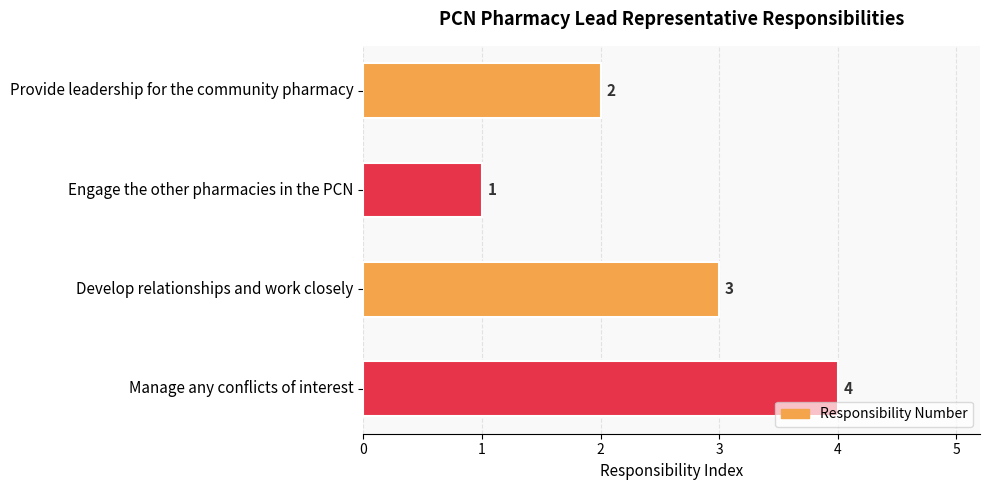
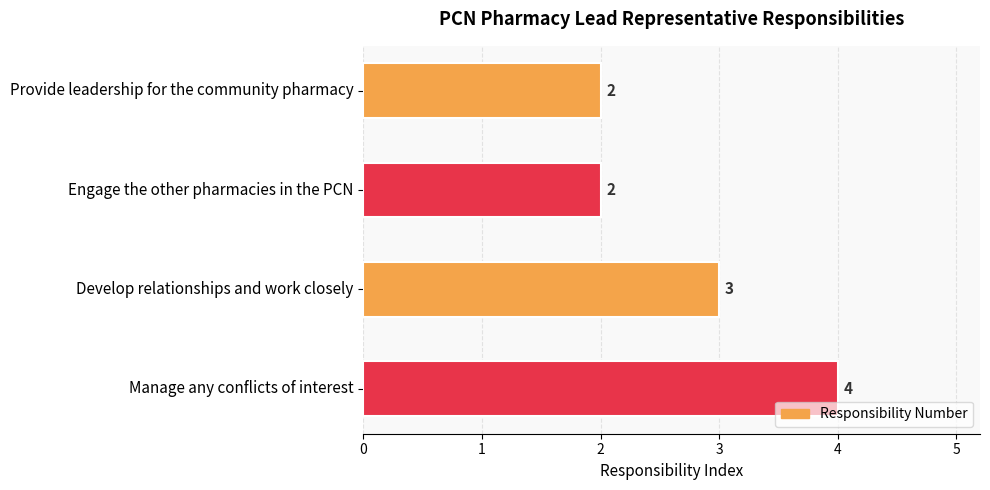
  {
    "Provide leadership for the community pharmacy": 2,
-   "Engage the other pharmacies in the PCN": 1,
+   "Engage the other pharmacies in the PCN": 2,
    "Develop relationships and work closely": 3,
    "Manage any conflicts of interest": 4
  }
